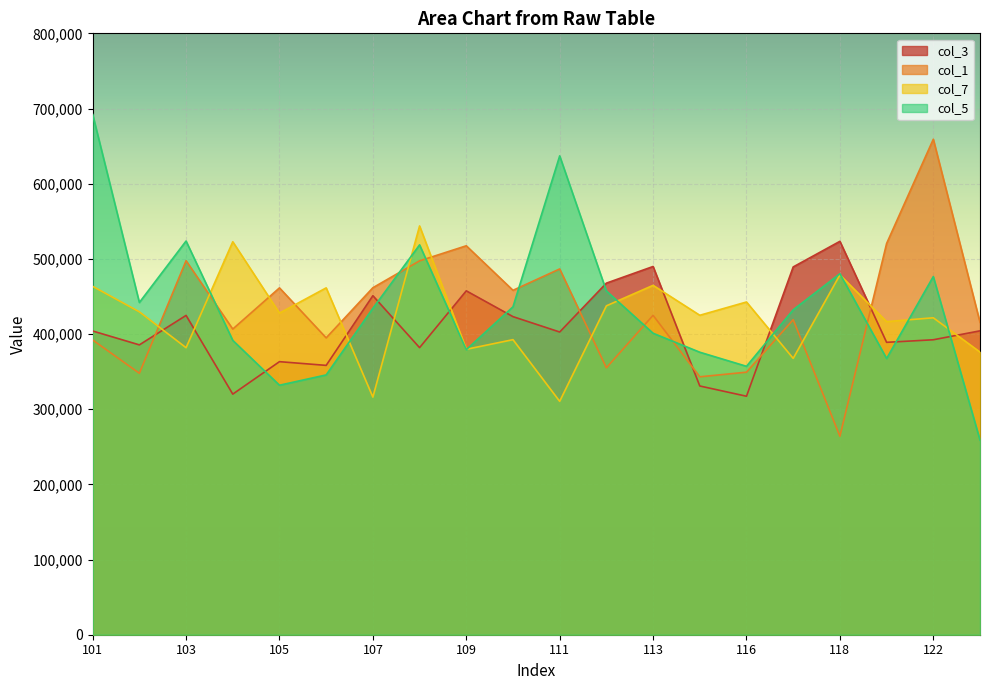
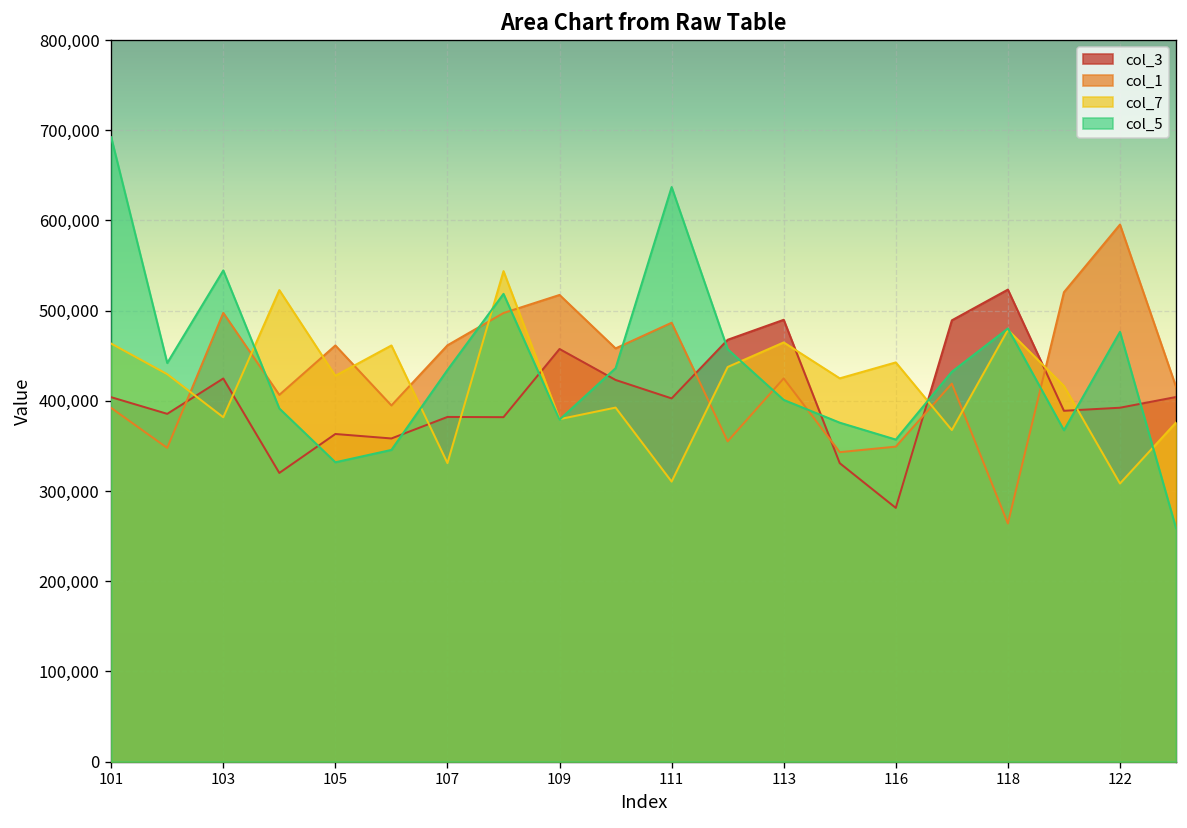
  {
    "col_3": {
      "101": "400,000",
      "103": "420,000",
      "105": "360,000",
-     "107": "450,000",
+     "107": "380,000",
      "109": "460,000",
      "111": "400,000",
      "113": "490,000",
-     "116": "320,000",
+     "116": "280,000",
      "118": "520,000",
      "122": "390,000"
    },
    "col_1": {
      "101": "390,000",
      "103": "500,000",
      "105": "460,000",
      "107": "460,000",
      "109": "520,000",
      "111": "490,000",
      "113": "420,000",
      "116": "350,000",
      "118": "260,000",
-     "122": "660,000"
+     "122": "600,000"
    },
    "col_7": {
      "101": "460,000",
      "103": "380,000",
      "105": "430,000",
-     "107": "320,000",
+     "107": "330,000",
      "111": "310,000",
      "113": "460,000",
      "116": "440,000",
-     "122": "420,000"
+     "122": "310,000"
    },
    "col_5": {
      "101": "690,000",
-     "103": "520,000",
+     "103": "540,000",
      "105": "330,000",
      "107": "430,000",
      "111": "640,000",
      "113": "400,000",
      "116": "360,000",
      "122": "480,000"
    }
  }
